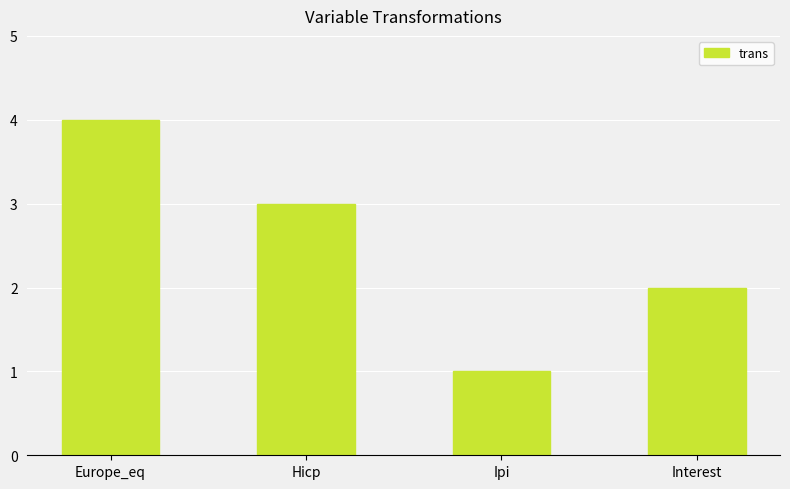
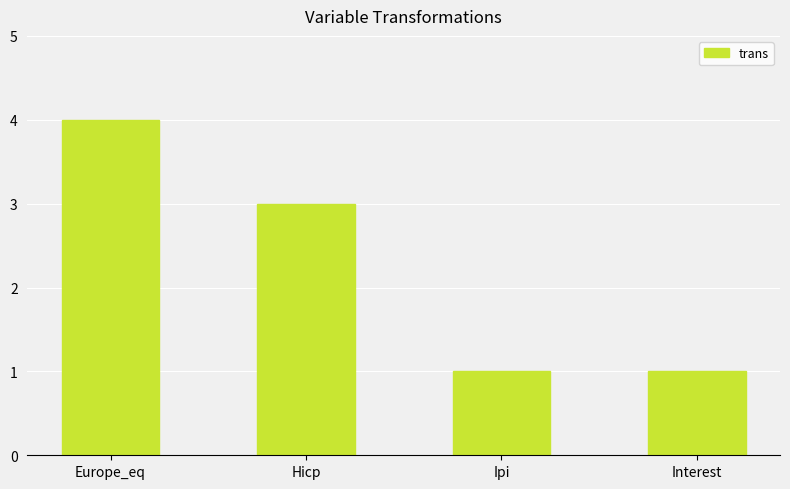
  {
    "Europe_eq": 4,
    "Hicp": 3,
    "Ipi": 1,
-   "Interest": 2
+   "Interest": 1
  }
